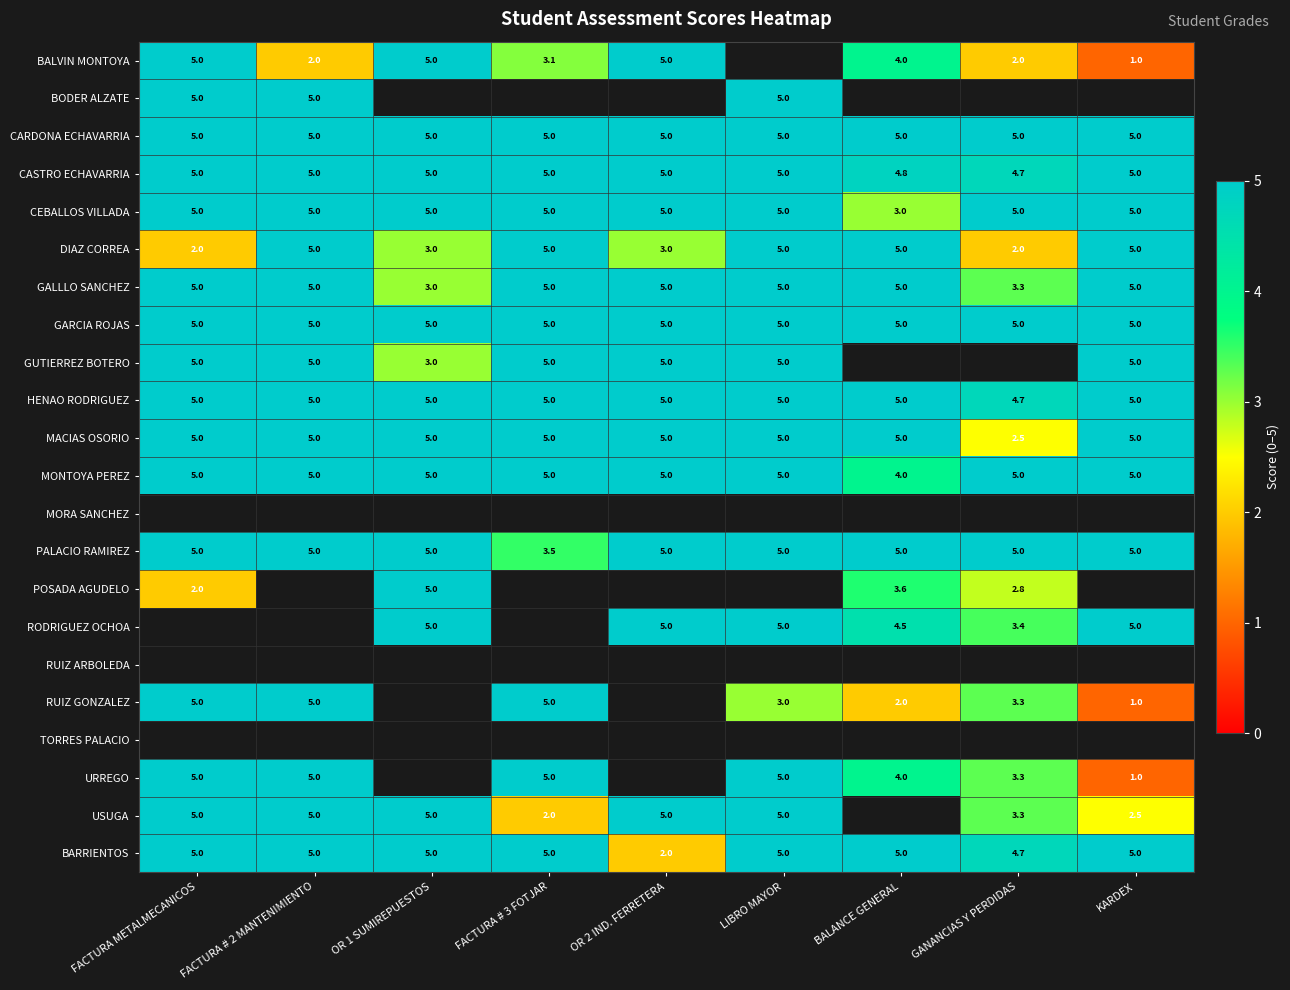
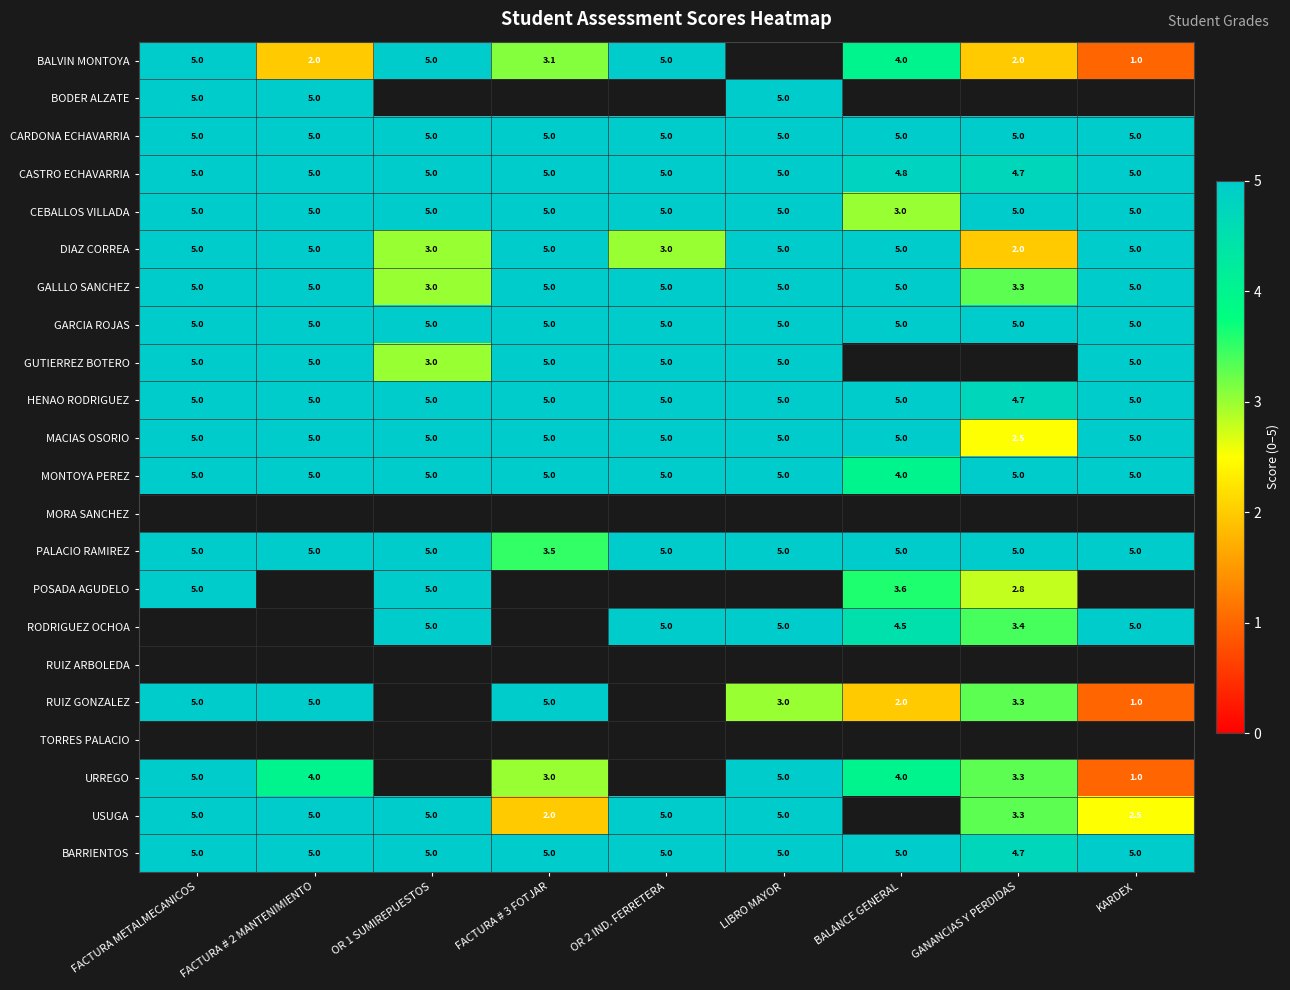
  {
    "BALVIN MONTOYA": {
      "FACTURA METALMECANICOS": 5.0,
      "FACTURA # 2 MANTENIMIENTO": 2.0,
      "OR 1 SUMIREPUESTOS": 5.0,
      "FACTURA # 3 FOTJAR": 3.1,
      "OR 2 IND. FERRETERA": 5.0,
      "BALANCE GENERAL": 4.0,
      "GANANCIAS Y PERDIDAS": 2.0,
      "KARDEX": 1.0
    },
    "BODER ALZATE": {
      "FACTURA METALMECANICOS": 5.0,
      "FACTURA # 2 MANTENIMIENTO": 5.0,
      "LIBRO MAYOR": 5.0
    },
    "CARDONA ECHAVARRIA": {
      "FACTURA METALMECANICOS": 5.0,
      "FACTURA # 2 MANTENIMIENTO": 5.0,
      "OR 1 SUMIREPUESTOS": 5.0,
      "FACTURA # 3 FOTJAR": 5.0,
      "OR 2 IND. FERRETERA": 5.0,
      "LIBRO MAYOR": 5.0,
      "BALANCE GENERAL": 5.0,
      "GANANCIAS Y PERDIDAS": 5.0,
      "KARDEX": 5.0
    },
    "CASTRO ECHAVARRIA": {
      "FACTURA METALMECANICOS": 5.0,
      "FACTURA # 2 MANTENIMIENTO": 5.0,
      "OR 1 SUMIREPUESTOS": 5.0,
      "FACTURA # 3 FOTJAR": 5.0,
      "OR 2 IND. FERRETERA": 5.0,
      "LIBRO MAYOR": 5.0,
      "BALANCE GENERAL": 4.8,
      "GANANCIAS Y PERDIDAS": 4.7,
      "KARDEX": 5.0
    },
    "CEBALLOS VILLADA": {
      "FACTURA METALMECANICOS": 5.0,
      "FACTURA # 2 MANTENIMIENTO": 5.0,
      "OR 1 SUMIREPUESTOS": 5.0,
      "FACTURA # 3 FOTJAR": 5.0,
      "OR 2 IND. FERRETERA": 5.0,
      "LIBRO MAYOR": 5.0,
      "BALANCE GENERAL": 3.0,
      "GANANCIAS Y PERDIDAS": 5.0,
      "KARDEX": 5.0
    },
    "DIAZ CORREA": {
-     "FACTURA METALMECANICOS": 2.0,
+     "FACTURA METALMECANICOS": 5.0,
      "FACTURA # 2 MANTENIMIENTO": 5.0,
      "OR 1 SUMIREPUESTOS": 3.0,
      "FACTURA # 3 FOTJAR": 5.0,
      "OR 2 IND. FERRETERA": 3.0,
      "LIBRO MAYOR": 5.0,
      "BALANCE GENERAL": 5.0,
      "GANANCIAS Y PERDIDAS": 2.0,
      "KARDEX": 5.0
    },
    "GALLLO SANCHEZ": {
      "FACTURA METALMECANICOS": 5.0,
      "FACTURA # 2 MANTENIMIENTO": 5.0,
      "OR 1 SUMIREPUESTOS": 3.0,
      "FACTURA # 3 FOTJAR": 5.0,
      "OR 2 IND. FERRETERA": 5.0,
      "LIBRO MAYOR": 5.0,
      "BALANCE GENERAL": 5.0,
      "GANANCIAS Y PERDIDAS": 3.3,
      "KARDEX": 5.0
    },
    "GARCIA ROJAS": {
      "FACTURA METALMECANICOS": 5.0,
      "FACTURA # 2 MANTENIMIENTO": 5.0,
      "OR 1 SUMIREPUESTOS": 5.0,
      "FACTURA # 3 FOTJAR": 5.0,
      "OR 2 IND. FERRETERA": 5.0,
      "LIBRO MAYOR": 5.0,
      "BALANCE GENERAL": 5.0,
      "GANANCIAS Y PERDIDAS": 5.0,
      "KARDEX": 5.0
    },
    "GUTIERREZ BOTERO": {
      "FACTURA METALMECANICOS": 5.0,
      "FACTURA # 2 MANTENIMIENTO": 5.0,
      "OR 1 SUMIREPUESTOS": 3.0,
      "FACTURA # 3 FOTJAR": 5.0,
      "OR 2 IND. FERRETERA": 5.0,
      "LIBRO MAYOR": 5.0,
      "KARDEX": 5.0
    },
    "HENAO RODRIGUEZ": {
      "FACTURA METALMECANICOS": 5.0,
      "FACTURA # 2 MANTENIMIENTO": 5.0,
      "OR 1 SUMIREPUESTOS": 5.0,
      "FACTURA # 3 FOTJAR": 5.0,
      "OR 2 IND. FERRETERA": 5.0,
      "LIBRO MAYOR": 5.0,
      "BALANCE GENERAL": 5.0,
      "GANANCIAS Y PERDIDAS": 4.7,
      "KARDEX": 5.0
    },
    "MACIAS OSORIO": {
      "FACTURA METALMECANICOS": 5.0,
      "FACTURA # 2 MANTENIMIENTO": 5.0,
      "OR 1 SUMIREPUESTOS": 5.0,
      "FACTURA # 3 FOTJAR": 5.0,
      "OR 2 IND. FERRETERA": 5.0,
      "LIBRO MAYOR": 5.0,
      "BALANCE GENERAL": 5.0,
      "GANANCIAS Y PERDIDAS": 2.5,
      "KARDEX": 5.0
    },
    "MONTOYA PEREZ": {
      "FACTURA METALMECANICOS": 5.0,
      "FACTURA # 2 MANTENIMIENTO": 5.0,
      "OR 1 SUMIREPUESTOS": 5.0,
      "FACTURA # 3 FOTJAR": 5.0,
      "OR 2 IND. FERRETERA": 5.0,
      "LIBRO MAYOR": 5.0,
      "BALANCE GENERAL": 4.0,
      "GANANCIAS Y PERDIDAS": 5.0,
      "KARDEX": 5.0
    },
    "PALACIO RAMIREZ": {
      "FACTURA METALMECANICOS": 5.0,
      "FACTURA # 2 MANTENIMIENTO": 5.0,
      "OR 1 SUMIREPUESTOS": 5.0,
      "FACTURA # 3 FOTJAR": 3.5,
      "OR 2 IND. FERRETERA": 5.0,
      "LIBRO MAYOR": 5.0,
      "BALANCE GENERAL": 5.0,
      "GANANCIAS Y PERDIDAS": 5.0,
      "KARDEX": 5.0
    },
    "POSADA AGUDELO": {
-     "FACTURA METALMECANICOS": 2.0,
+     "FACTURA METALMECANICOS": 5.0,
      "OR 1 SUMIREPUESTOS": 5.0,
      "BALANCE GENERAL": 3.6,
      "GANANCIAS Y PERDIDAS": 2.8
    },
    "RODRIGUEZ OCHOA": {
      "OR 1 SUMIREPUESTOS": 5.0,
      "OR 2 IND. FERRETERA": 5.0,
      "LIBRO MAYOR": 5.0,
      "BALANCE GENERAL": 4.5,
      "GANANCIAS Y PERDIDAS": 3.4,
      "KARDEX": 5.0
    },
    "RUIZ GONZALEZ": {
      "FACTURA METALMECANICOS": 5.0,
      "FACTURA # 2 MANTENIMIENTO": 5.0,
      "FACTURA # 3 FOTJAR": 5.0,
      "LIBRO MAYOR": 3.0,
      "BALANCE GENERAL": 2.0,
      "GANANCIAS Y PERDIDAS": 3.3,
      "KARDEX": 1.0
    },
    "URREGO": {
      "FACTURA METALMECANICOS": 5.0,
-     "FACTURA # 2 MANTENIMIENTO": 5.0,
-     "FACTURA # 3 FOTJAR": 5.0,
+     "FACTURA # 2 MANTENIMIENTO": 4.0,
+     "FACTURA # 3 FOTJAR": 3.0,
      "LIBRO MAYOR": 5.0,
      "BALANCE GENERAL": 4.0,
      "GANANCIAS Y PERDIDAS": 3.3,
      "KARDEX": 1.0
    },
    "USUGA": {
      "FACTURA METALMECANICOS": 5.0,
      "FACTURA # 2 MANTENIMIENTO": 5.0,
      "OR 1 SUMIREPUESTOS": 5.0,
      "FACTURA # 3 FOTJAR": 2.0,
      "OR 2 IND. FERRETERA": 5.0,
      "LIBRO MAYOR": 5.0,
      "GANANCIAS Y PERDIDAS": 3.3,
      "KARDEX": 2.5
    },
    "BARRIENTOS": {
      "FACTURA METALMECANICOS": 5.0,
      "FACTURA # 2 MANTENIMIENTO": 5.0,
      "OR 1 SUMIREPUESTOS": 5.0,
      "FACTURA # 3 FOTJAR": 5.0,
-     "OR 2 IND. FERRETERA": 2.0,
+     "OR 2 IND. FERRETERA": 5.0,
      "LIBRO MAYOR": 5.0,
      "BALANCE GENERAL": 5.0,
      "GANANCIAS Y PERDIDAS": 4.7,
      "KARDEX": 5.0
    }
  }
